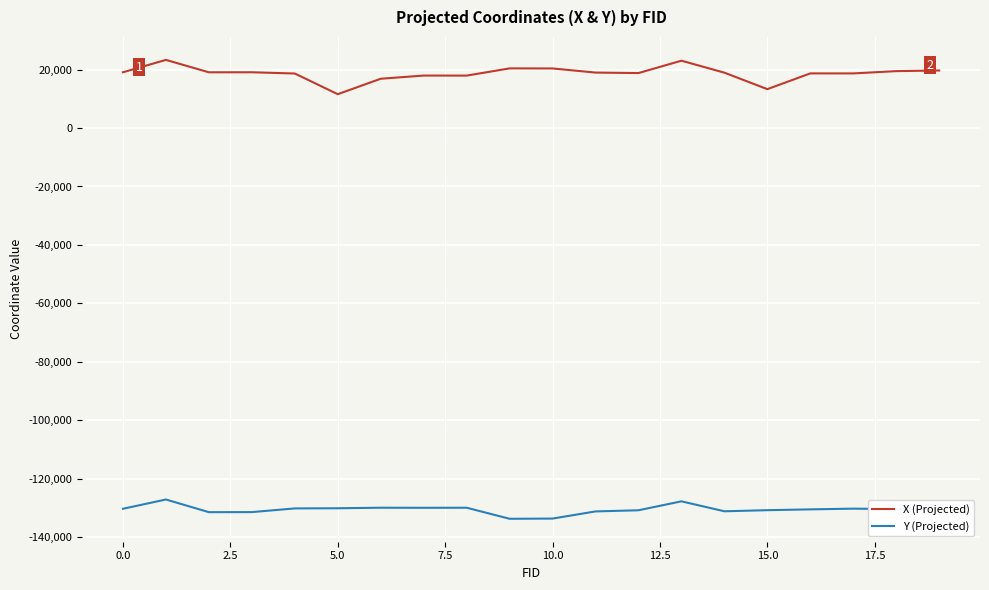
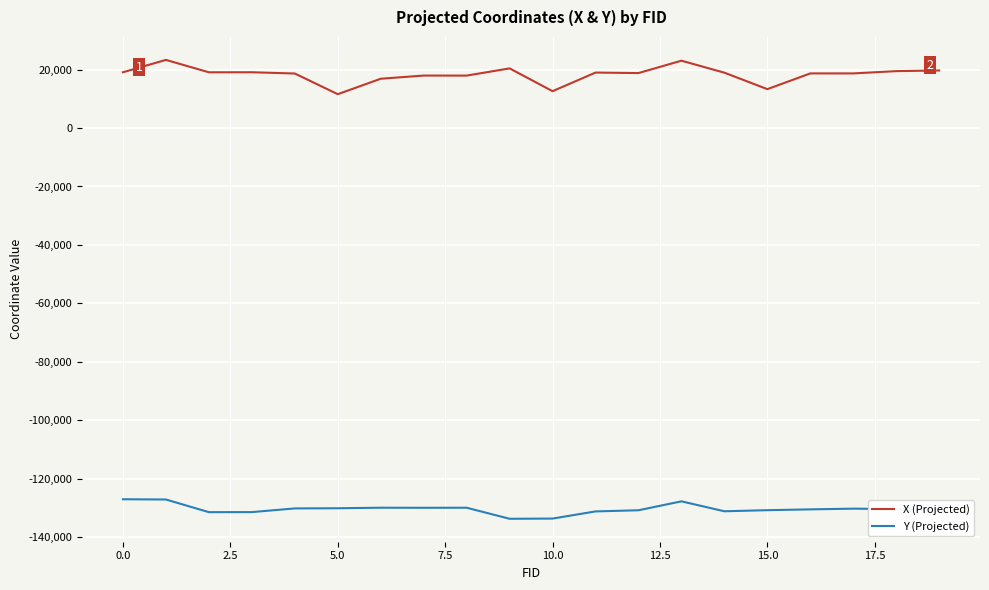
  {
    "X (Projected)": {
      "5.0": "12,000",
-     "10.0": "20,000",
+     "10.0": "13,000",
      "15.0": "13,000"
    },
    "Y (Projected)": {
-     "0.0": "-130,000",
+     "0.0": "-127,000",
      "5.0": "-130,000",
      "10.0": "-134,000",
      "15.0": "-131,000"
    }
  }
